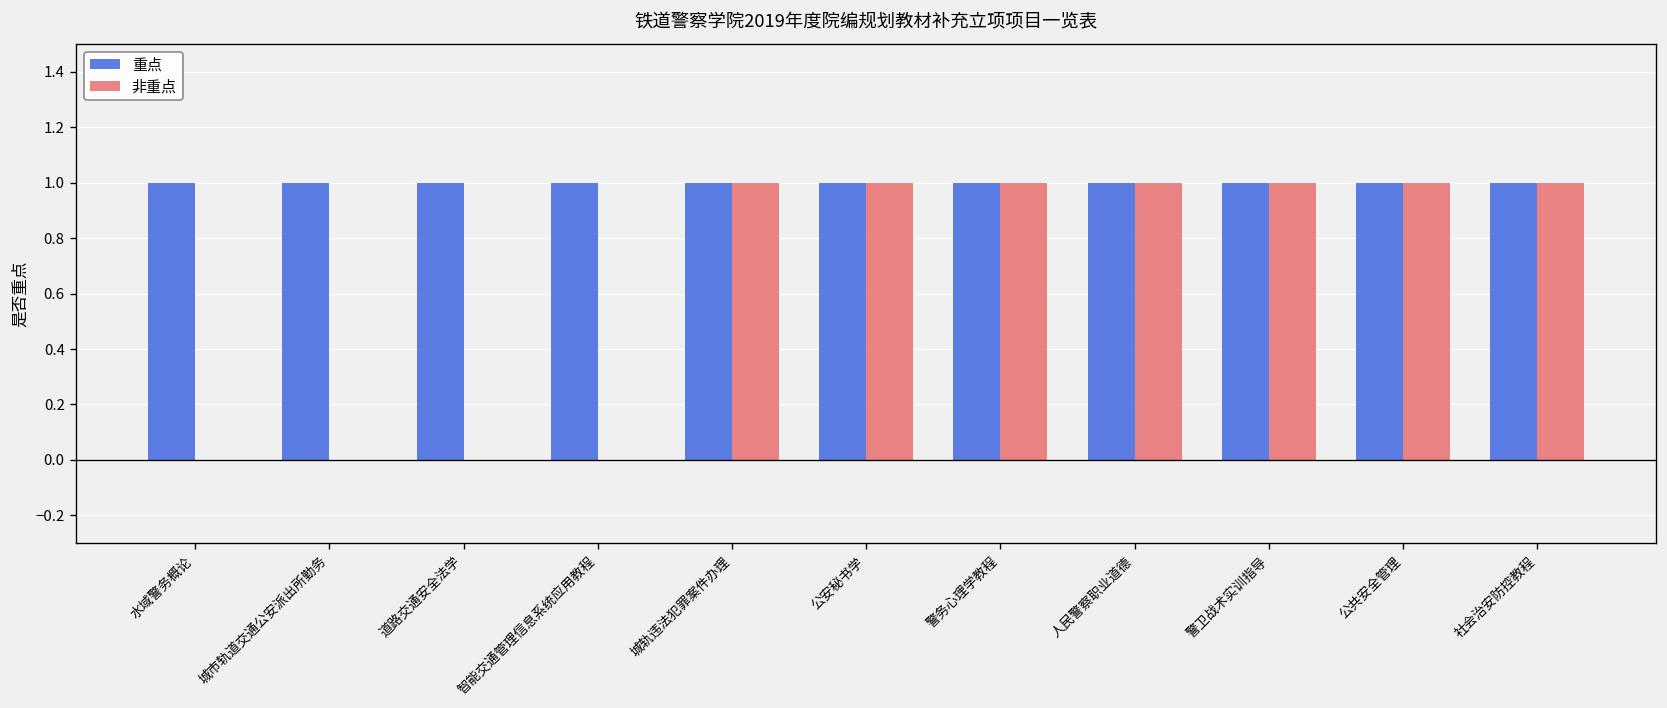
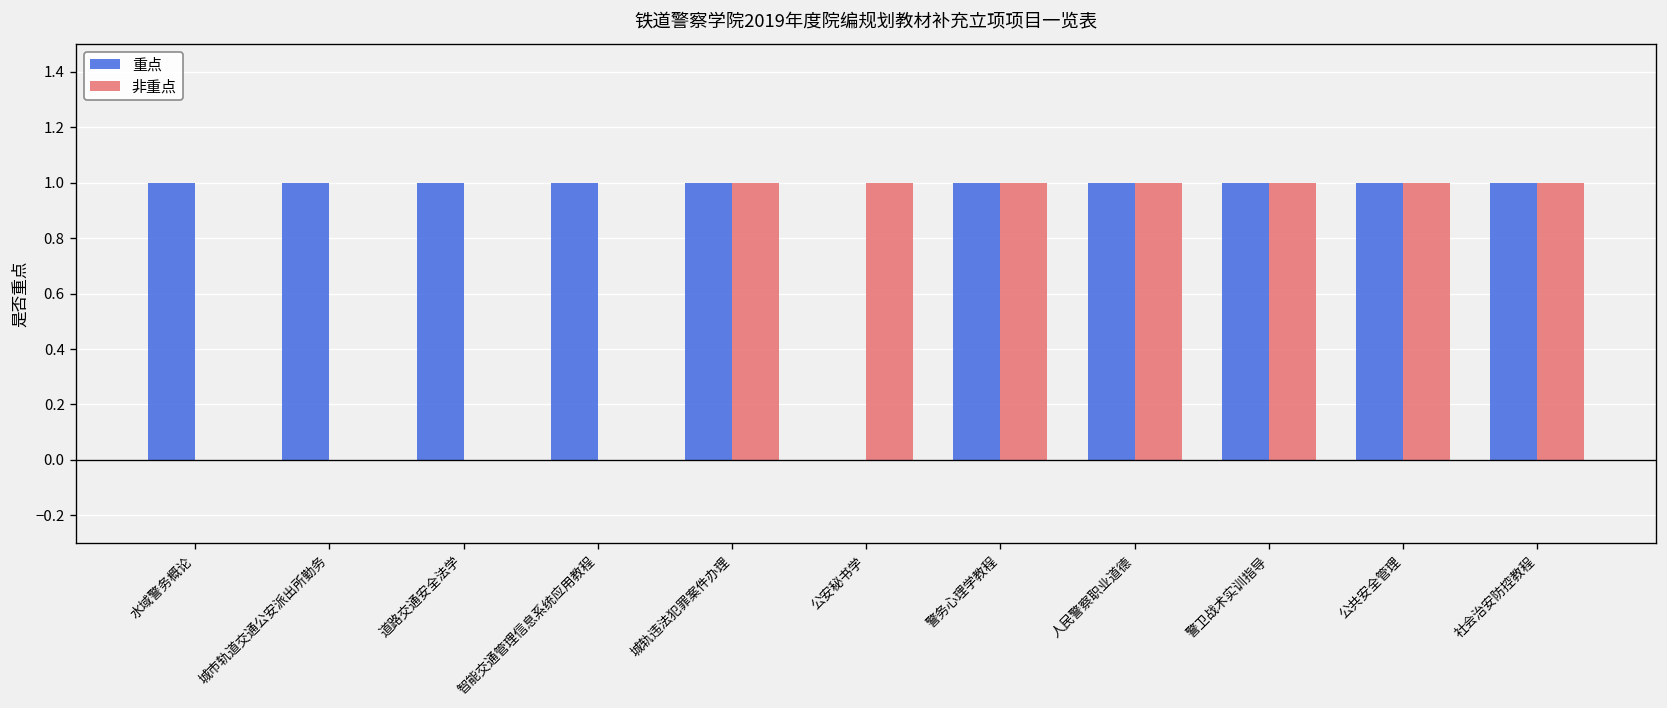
  {
    "重点": {
      "水域警务概论": 1,
      "城市轨道交通公安派出所勤务": 1,
      "道路交通安全法学": 1,
      "智能交通管理信息系统应用教程": 1,
      "城轨违法犯罪案件办理": 1,
-     "公安秘书学": 1,
+     "公安秘书学": 0,
      "警务心理学教程": 1,
      "人民警察职业道德": 1,
      "警卫战术实训指导": 1,
      "公共安全管理": 1,
      "社会治安防控教程": 1
    },
    "非重点": {
      "水域警务概论": 0,
      "城市轨道交通公安派出所勤务": 0,
      "道路交通安全法学": 0,
      "智能交通管理信息系统应用教程": 0,
      "城轨违法犯罪案件办理": 1,
      "公安秘书学": 1,
      "警务心理学教程": 1,
      "人民警察职业道德": 1,
      "警卫战术实训指导": 1,
      "公共安全管理": 1,
      "社会治安防控教程": 1
    }
  }
